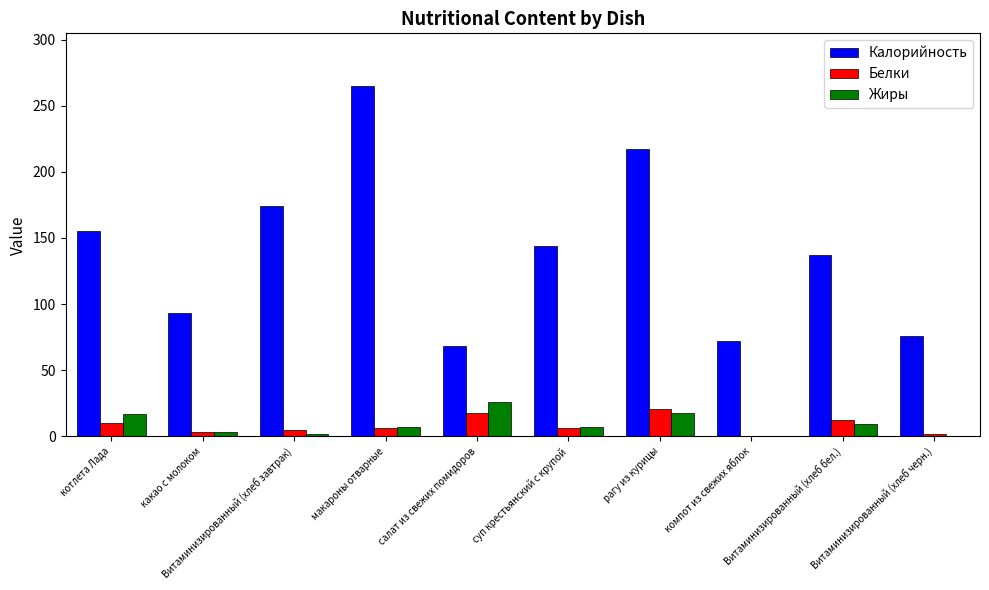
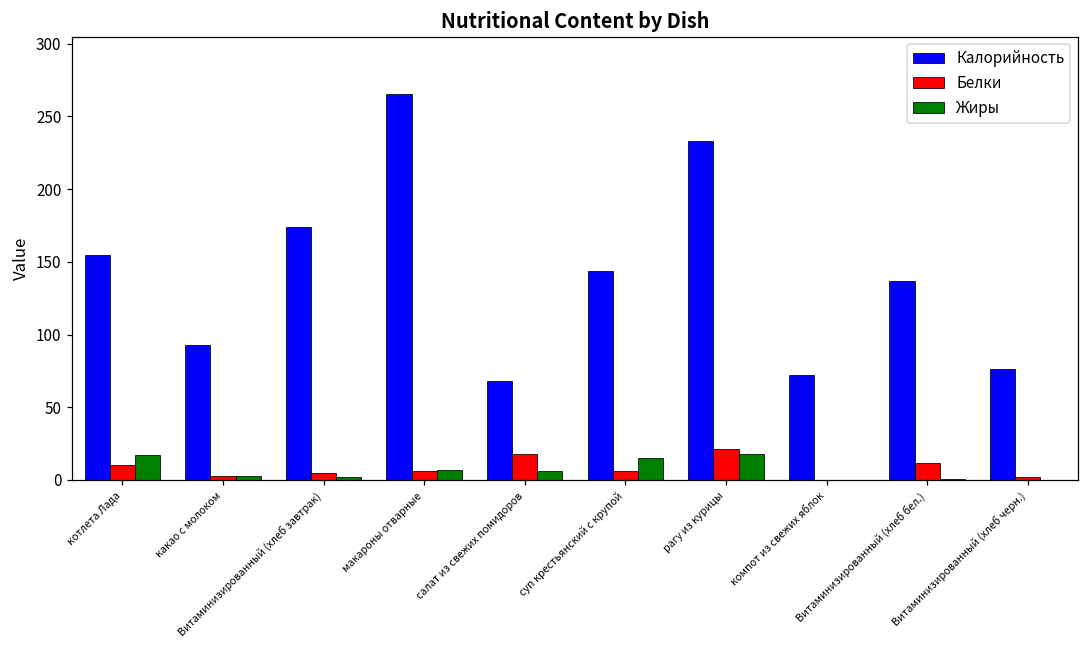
  {
    "Калорийность": {
      "котлета Лада": 155,
      "какао с молоком": 93,
      "Витаминизированный (хлеб завтрак)": 174,
      "макароны отварные": 265,
      "салат из свежих помидоров": 68,
      "суп крестьянский с крупой": 144,
-     "рагу из курицы": 217,
+     "рагу из курицы": 233,
      "компот из свежих яблок": 72,
      "Витаминизированный (хлеб бел.)": 137,
      "Витаминизированный (хлеб черн.)": 76
    },
    "Белки": {
      "котлета Лада": 10,
      "какао с молоком": 3,
      "Витаминизированный (хлеб завтрак)": 5,
      "макароны отварные": 6,
      "салат из свежих помидоров": 18,
      "суп крестьянский с крупой": 6,
      "рагу из курицы": 21,
      "компот из свежих яблок": 0,
      "Витаминизированный (хлеб бел.)": 12,
      "Витаминизированный (хлеб черн.)": 2
    },
    "Жиры": {
      "котлета Лада": 17,
      "какао с молоком": 3,
      "Витаминизированный (хлеб завтрак)": 2,
      "макароны отварные": 7,
-     "салат из свежих помидоров": 26,
-     "суп крестьянский с крупой": 7,
+     "салат из свежих помидоров": 6,
+     "суп крестьянский с крупой": 15,
      "рагу из курицы": 18,
      "компот из свежих яблок": 0,
-     "Витаминизированный (хлеб бел.)": 9,
+     "Витаминизированный (хлеб бел.)": 1,
      "Витаминизированный (хлеб черн.)": 0
    }
  }
